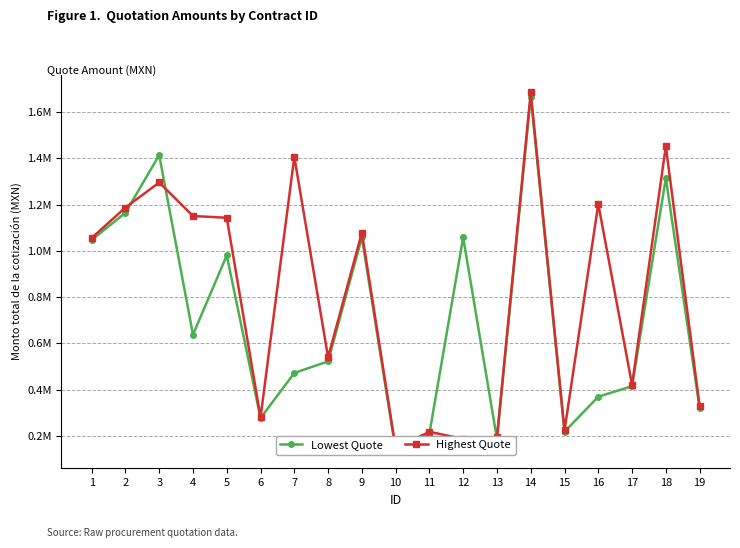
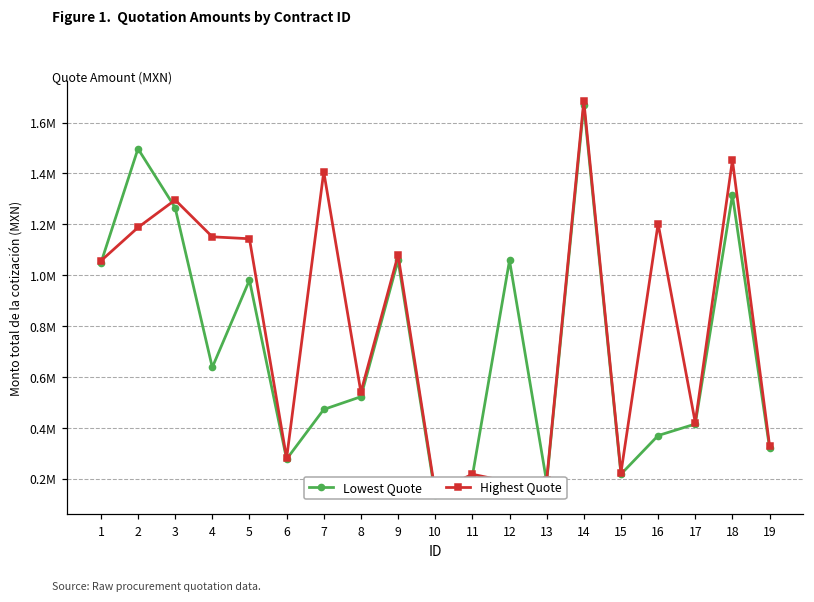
  {
    "Lowest Quote": {
-     "2": 1160000,
-     "3": 1410000,
+     "2": 1500000,
+     "3": 1270000,
      "4": 640000,
      "5": 980000,
      "7": 470000,
      "8": 520000,
      "9": 1060000,
      "12": 1060000,
      "14": 1670000,
      "16": 370000,
      "18": 1320000
    },
    "Highest Quote": {
      "2": 1190000,
      "3": 1300000,
      "4": 1150000,
      "5": 1140000,
      "7": 1410000,
      "8": 540000,
      "9": 1080000,
      "14": 1690000,
      "16": 1200000,
      "18": 1450000
    }
  }
